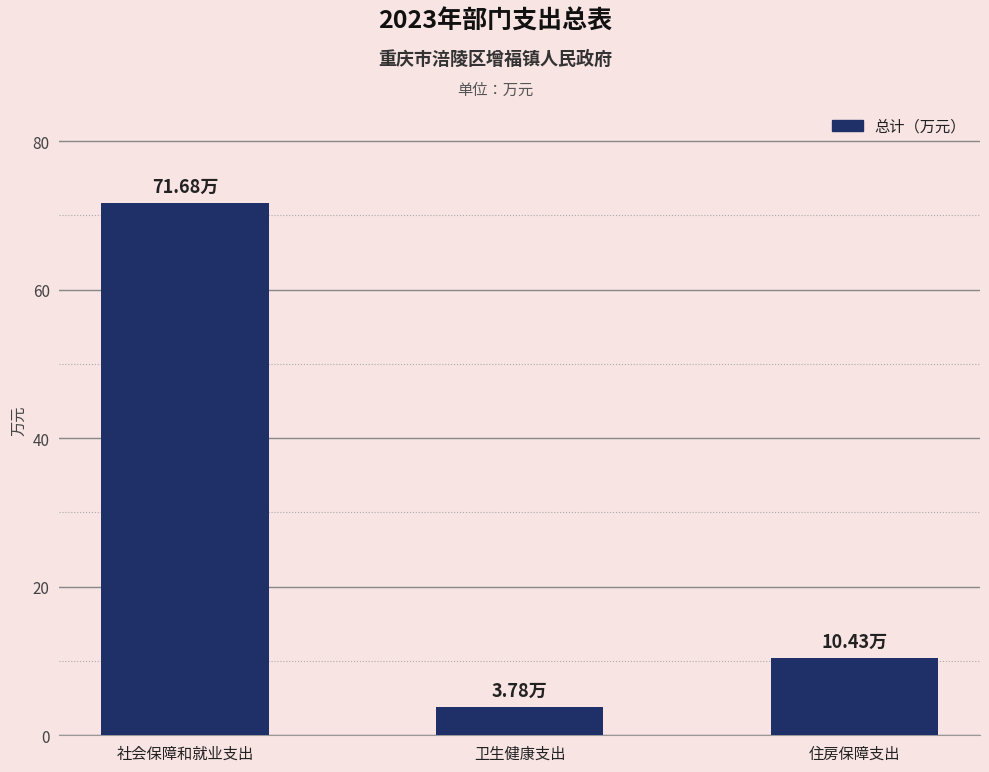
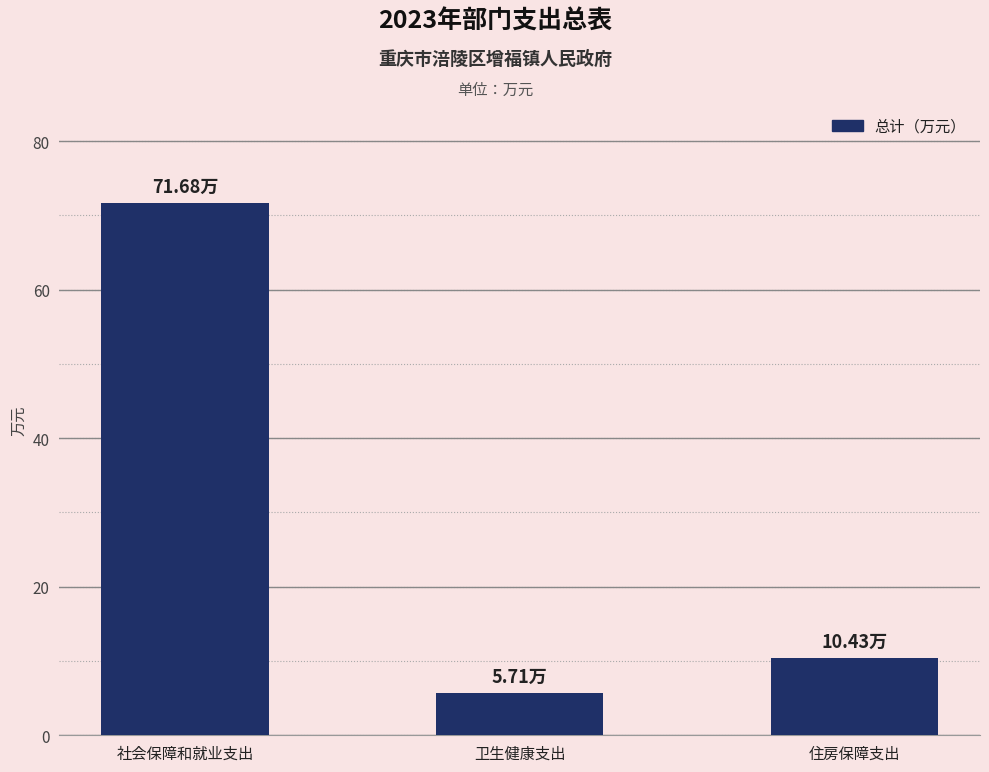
  {
    "社会保障和就业支出": "71.68万",
-   "卫生健康支出": "3.78万",
+   "卫生健康支出": "5.71万",
    "住房保障支出": "10.43万"
  }
